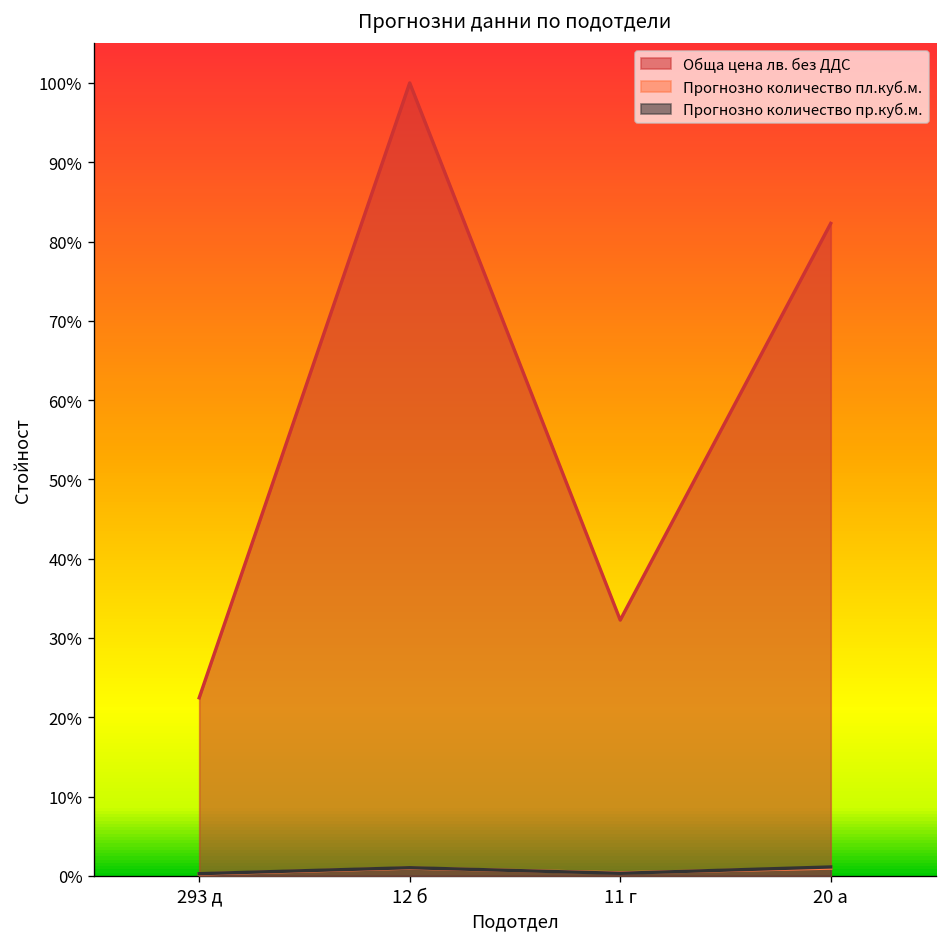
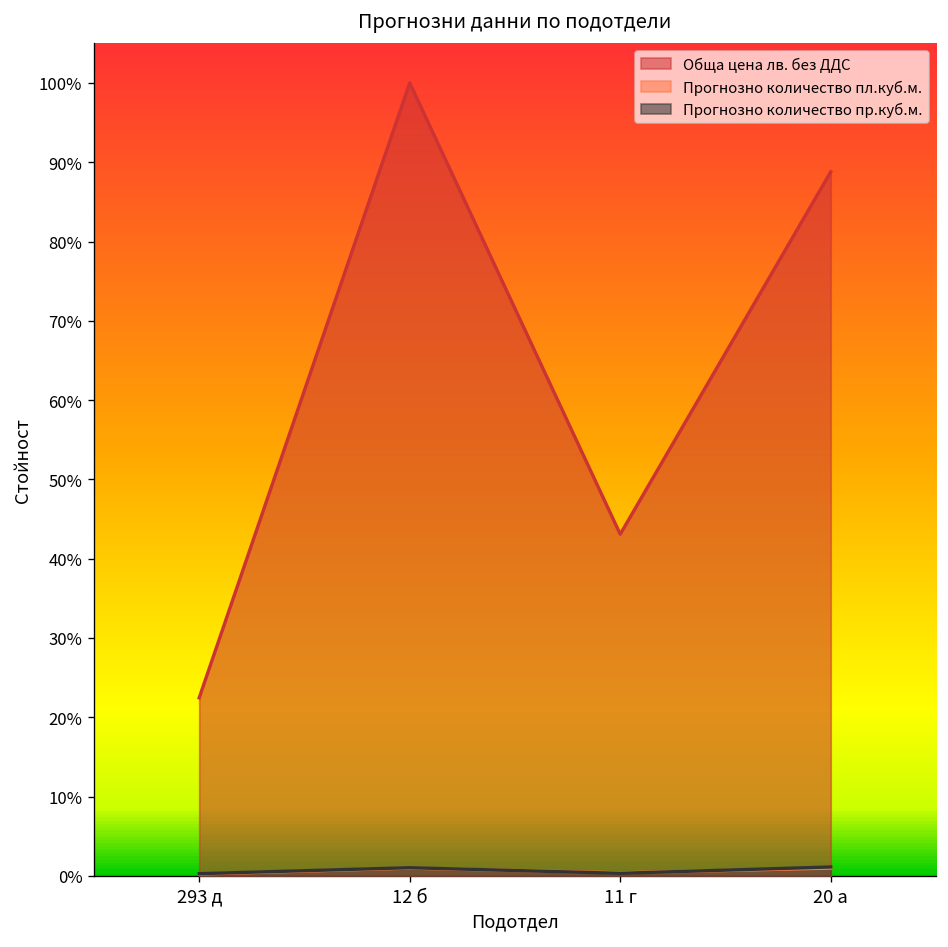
  {
    "Обща цена лв. без ДДС": {
      "293 д": "22%",
      "12 б": "100%",
-     "11 г": "32%",
-     "20 а": "82%"
+     "11 г": "43%",
+     "20 а": "89%"
    }
  }
